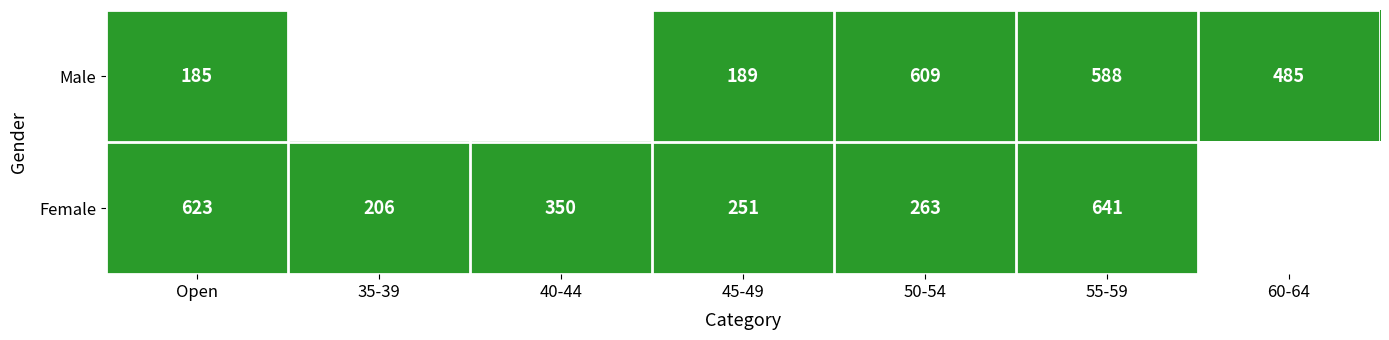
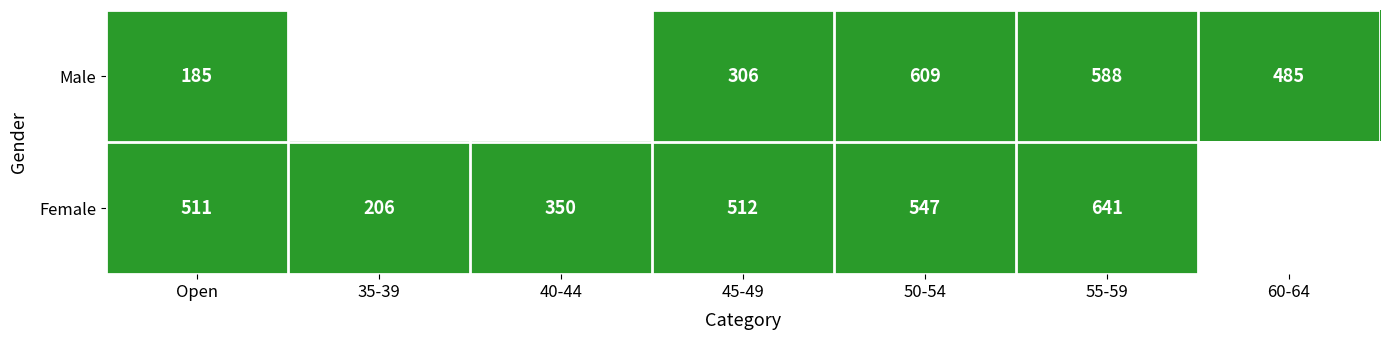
  {
    "Male": {
      "Open": 185,
-     "45-49": 189,
+     "45-49": 306,
      "50-54": 609,
      "55-59": 588,
      "60-64": 485
    },
    "Female": {
-     "Open": 623,
+     "Open": 511,
      "35-39": 206,
      "40-44": 350,
-     "45-49": 251,
-     "50-54": 263,
+     "45-49": 512,
+     "50-54": 547,
      "55-59": 641
    }
  }
